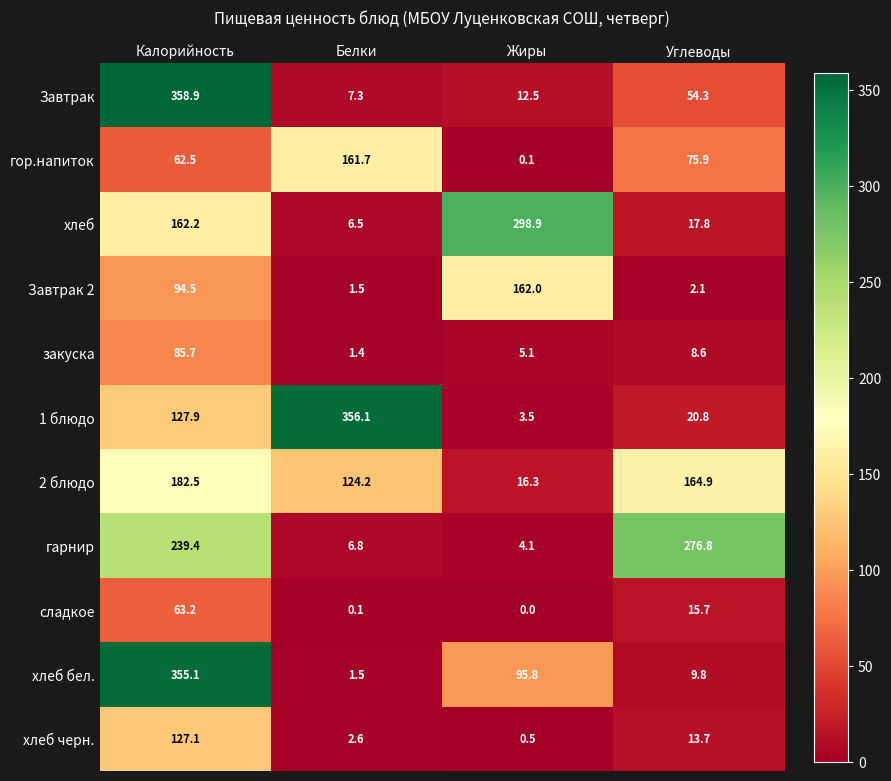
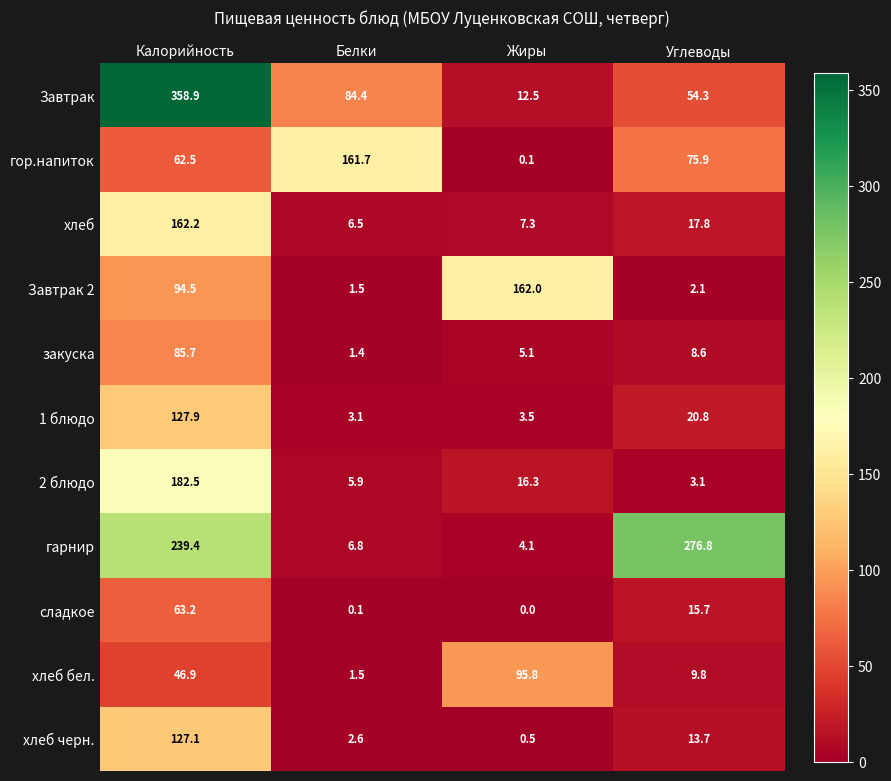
  {
    "Завтрак": {
      "Калорийность": 358.9,
-     "Белки": 7.3,
+     "Белки": 84.4,
      "Жиры": 12.5,
      "Углеводы": 54.3
    },
    "гор.напиток": {
      "Калорийность": 62.5,
      "Белки": 161.7,
      "Жиры": 0.1,
      "Углеводы": 75.9
    },
    "хлеб": {
      "Калорийность": 162.2,
      "Белки": 6.5,
-     "Жиры": 298.9,
+     "Жиры": 7.3,
      "Углеводы": 17.8
    },
    "Завтрак 2": {
      "Калорийность": 94.5,
      "Белки": 1.5,
      "Жиры": 162.0,
      "Углеводы": 2.1
    },
    "закуска": {
      "Калорийность": 85.7,
      "Белки": 1.4,
      "Жиры": 5.1,
      "Углеводы": 8.6
    },
    "1 блюдо": {
      "Калорийность": 127.9,
-     "Белки": 356.1,
+     "Белки": 3.1,
      "Жиры": 3.5,
      "Углеводы": 20.8
    },
    "2 блюдо": {
      "Калорийность": 182.5,
-     "Белки": 124.2,
+     "Белки": 5.9,
      "Жиры": 16.3,
-     "Углеводы": 164.9
+     "Углеводы": 3.1
    },
    "гарнир": {
      "Калорийность": 239.4,
      "Белки": 6.8,
      "Жиры": 4.1,
      "Углеводы": 276.8
    },
    "сладкое": {
      "Калорийность": 63.2,
      "Белки": 0.1,
      "Жиры": 0.0,
      "Углеводы": 15.7
    },
    "хлеб бел.": {
-     "Калорийность": 355.1,
+     "Калорийность": 46.9,
      "Белки": 1.5,
      "Жиры": 95.8,
      "Углеводы": 9.8
    },
    "хлеб черн.": {
      "Калорийность": 127.1,
      "Белки": 2.6,
      "Жиры": 0.5,
      "Углеводы": 13.7
    }
  }
